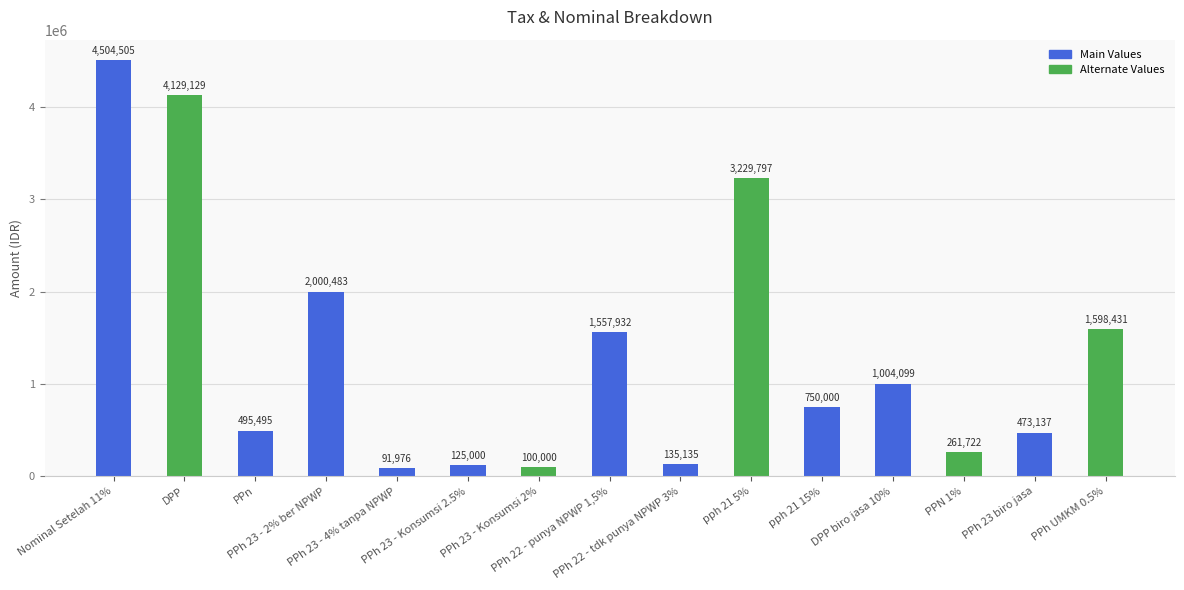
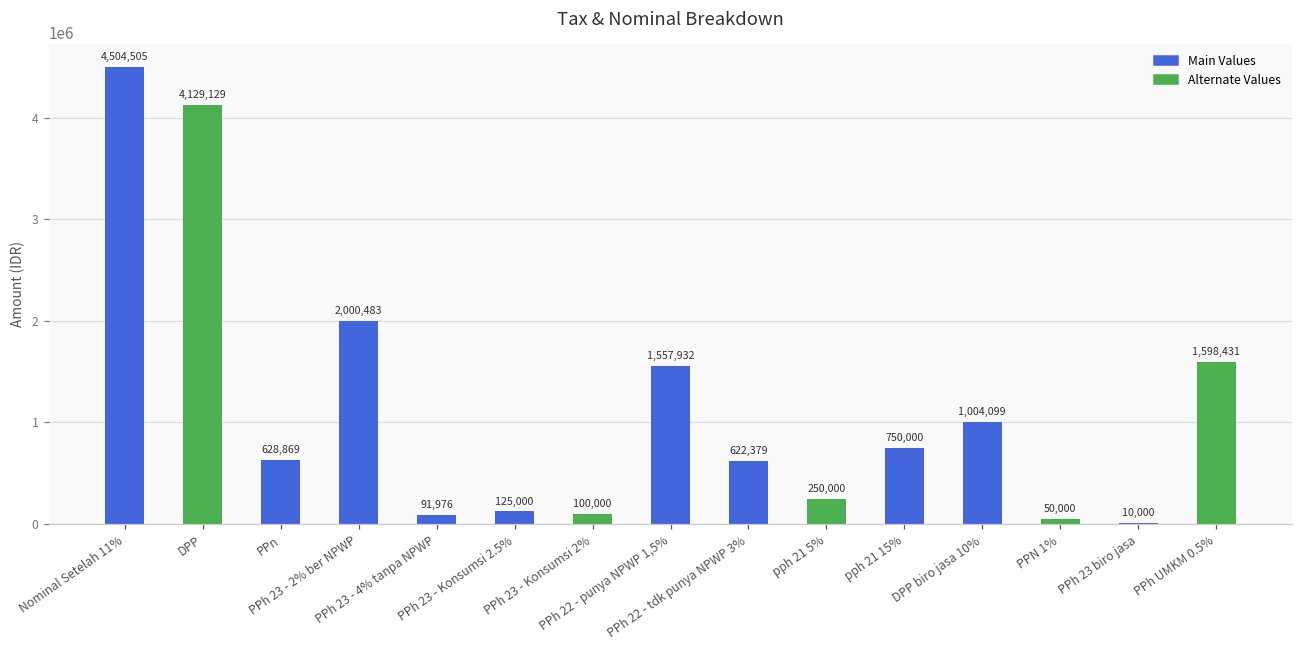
  {
    "Nominal Setelah 11%": "4,504,505",
    "DPP": "4,129,129",
-   "PPn": "495,495",
+   "PPn": "628,869",
    "PPh 23 - 2% ber NPWP": "2,000,483",
    "PPh 23 - 4% tanpa NPWP": "91,976",
    "PPh 23 - Konsumsi 2.5%": "125,000",
    "PPh 23 - Konsumsi 2%": "100,000",
    "PPh 22 - punya NPWP 1,5%": "1,557,932",
-   "PPh 22 - tdk punya NPWP 3%": "135,135",
-   "pph 21 5%": "3,229,797",
+   "PPh 22 - tdk punya NPWP 3%": "622,379",
+   "pph 21 5%": "250,000",
    "pph 21 15%": "750,000",
    "DPP biro jasa 10%": "1,004,099",
-   "PPN 1%": "261,722",
-   "PPh 23 biro jasa": "473,137",
+   "PPN 1%": "50,000",
+   "PPh 23 biro jasa": "10,000",
    "PPh UMKM 0.5%": "1,598,431"
  }
